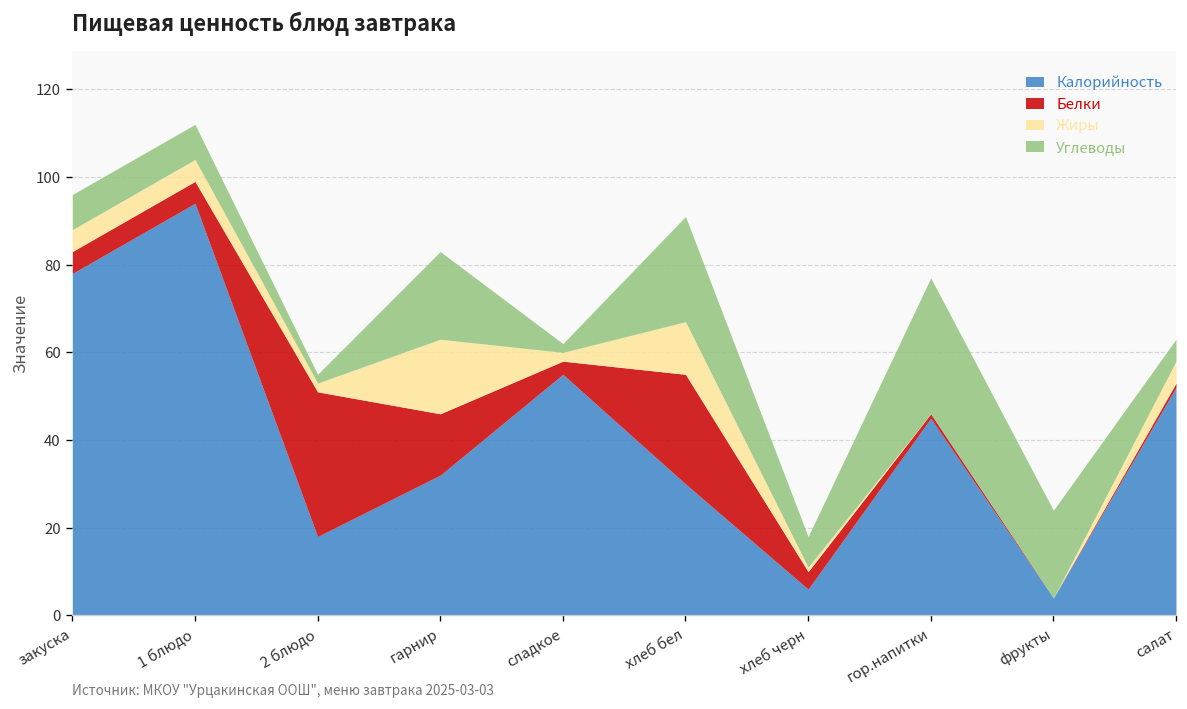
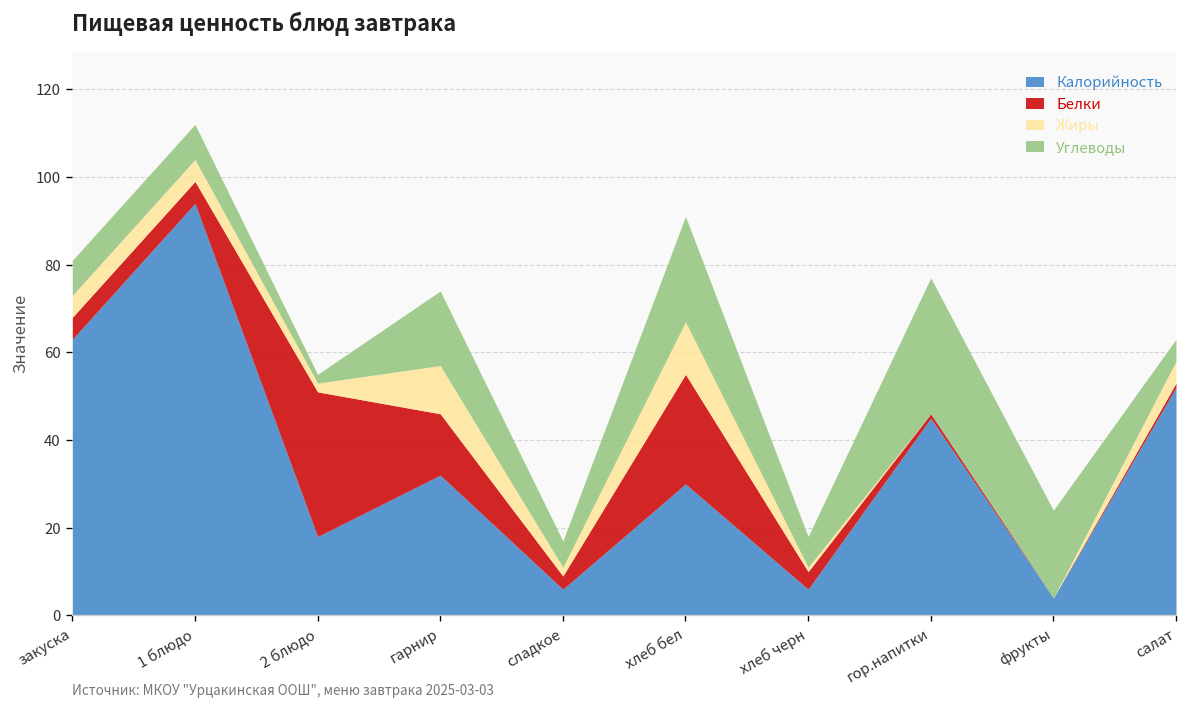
  {
    "Калорийность": {
-     "закуска": 78,
+     "закуска": 63,
      "1 блюдо": 94,
      "2 блюдо": 18,
      "гарнир": 32,
-     "сладкое": 55,
+     "сладкое": 6,
      "хлеб бел": 30,
      "хлеб черн": 6,
      "гор.напитки": 45,
      "салат": 52
    },
    "Белки": {
      "закуска": 5,
      "1 блюдо": 5,
      "2 блюдо": 33,
      "гарнир": 14,
      "сладкое": 3,
      "хлеб бел": 25,
      "хлеб черн": 4,
      "салат": 1
    },
    "Жиры": {
      "закуска": 5,
      "1 блюдо": 5,
      "2 блюдо": 2,
-     "гарнир": 17,
+     "гарнир": 11,
      "сладкое": 2,
      "хлеб бел": 12,
      "хлеб черн": 1,
      "салат": 5
    },
    "Углеводы": {
      "закуска": 8,
      "1 блюдо": 8,
      "2 блюдо": 2,
-     "гарнир": 20,
-     "сладкое": 2,
+     "гарнир": 17,
+     "сладкое": 6,
      "хлеб бел": 24,
      "хлеб черн": 7,
      "гор.напитки": 31,
      "фрукты": 20,
      "салат": 5
    }
  }
